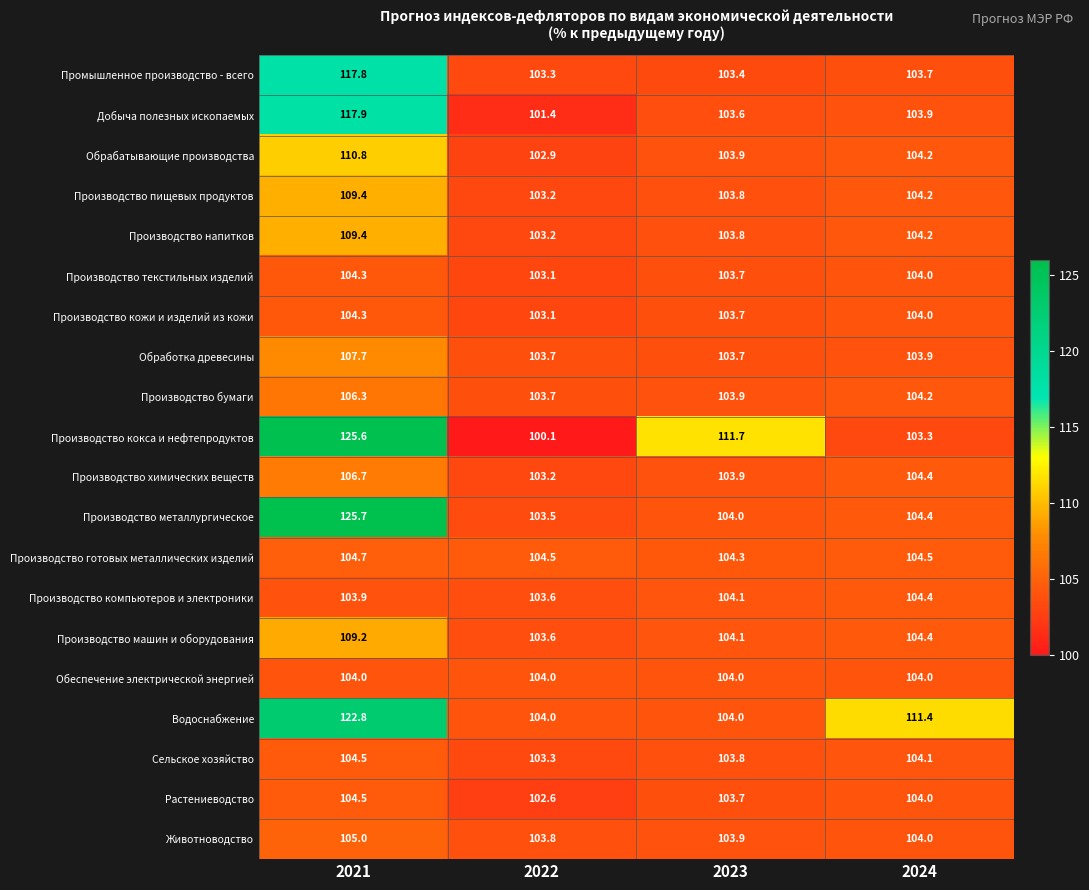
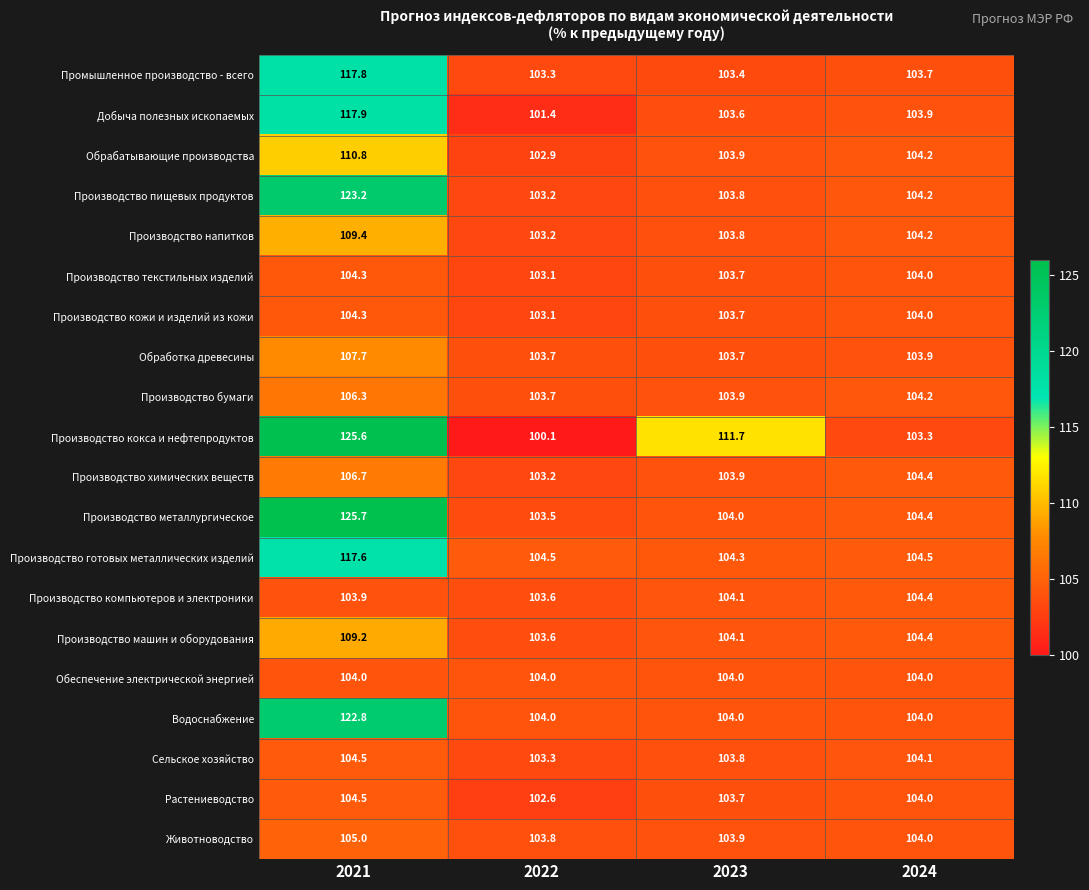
  {
    "Промышленное производство - всего": {
      "2021": 117.8,
      "2022": 103.3,
      "2023": 103.4,
      "2024": 103.7
    },
    "Добыча полезных ископаемых": {
      "2021": 117.9,
      "2022": 101.4,
      "2023": 103.6,
      "2024": 103.9
    },
    "Обрабатывающие производства": {
      "2021": 110.8,
      "2022": 102.9,
      "2023": 103.9,
      "2024": 104.2
    },
    "Производство пищевых продуктов": {
-     "2021": 109.4,
+     "2021": 123.2,
      "2022": 103.2,
      "2023": 103.8,
      "2024": 104.2
    },
    "Производство напитков": {
      "2021": 109.4,
      "2022": 103.2,
      "2023": 103.8,
      "2024": 104.2
    },
    "Производство текстильных изделий": {
      "2021": 104.3,
      "2022": 103.1,
      "2023": 103.7,
      "2024": 104.0
    },
    "Производство кожи и изделий из кожи": {
      "2021": 104.3,
      "2022": 103.1,
      "2023": 103.7,
      "2024": 104.0
    },
    "Обработка древесины": {
      "2021": 107.7,
      "2022": 103.7,
      "2023": 103.7,
      "2024": 103.9
    },
    "Производство бумаги": {
      "2021": 106.3,
      "2022": 103.7,
      "2023": 103.9,
      "2024": 104.2
    },
    "Производство кокса и нефтепродуктов": {
      "2021": 125.6,
      "2022": 100.1,
      "2023": 111.7,
      "2024": 103.3
    },
    "Производство химических веществ": {
      "2021": 106.7,
      "2022": 103.2,
      "2023": 103.9,
      "2024": 104.4
    },
    "Производство металлургическое": {
      "2021": 125.7,
      "2022": 103.5,
      "2023": 104.0,
      "2024": 104.4
    },
    "Производство готовых металлических изделий": {
-     "2021": 104.7,
+     "2021": 117.6,
      "2022": 104.5,
      "2023": 104.3,
      "2024": 104.5
    },
    "Производство компьютеров и электроники": {
      "2021": 103.9,
      "2022": 103.6,
      "2023": 104.1,
      "2024": 104.4
    },
    "Производство машин и оборудования": {
      "2021": 109.2,
      "2022": 103.6,
      "2023": 104.1,
      "2024": 104.4
    },
    "Обеспечение электрической энергией": {
      "2021": 104.0,
      "2022": 104.0,
      "2023": 104.0,
      "2024": 104.0
    },
    "Водоснабжение": {
      "2021": 122.8,
      "2022": 104.0,
      "2023": 104.0,
-     "2024": 111.4
+     "2024": 104.0
    },
    "Сельское хозяйство": {
      "2021": 104.5,
      "2022": 103.3,
      "2023": 103.8,
      "2024": 104.1
    },
    "Растениеводство": {
      "2021": 104.5,
      "2022": 102.6,
      "2023": 103.7,
      "2024": 104.0
    },
    "Животноводство": {
      "2021": 105.0,
      "2022": 103.8,
      "2023": 103.9,
      "2024": 104.0
    }
  }
